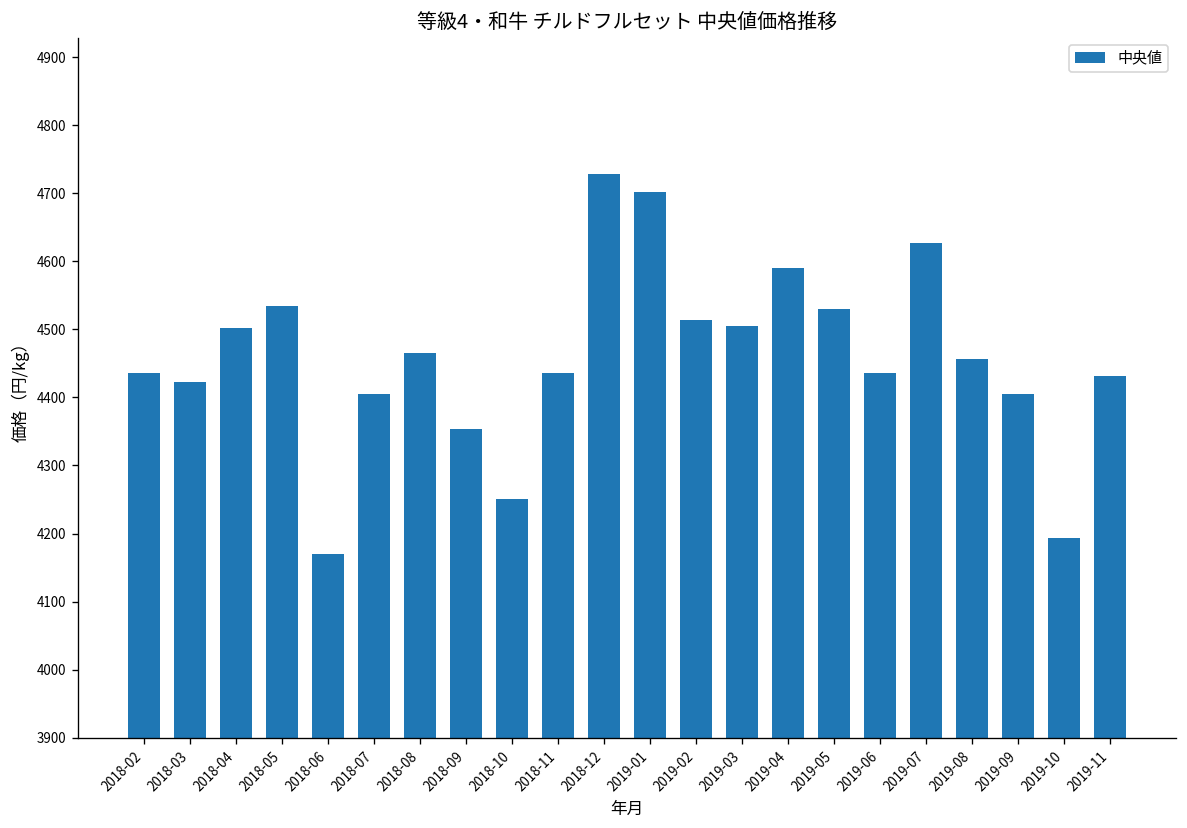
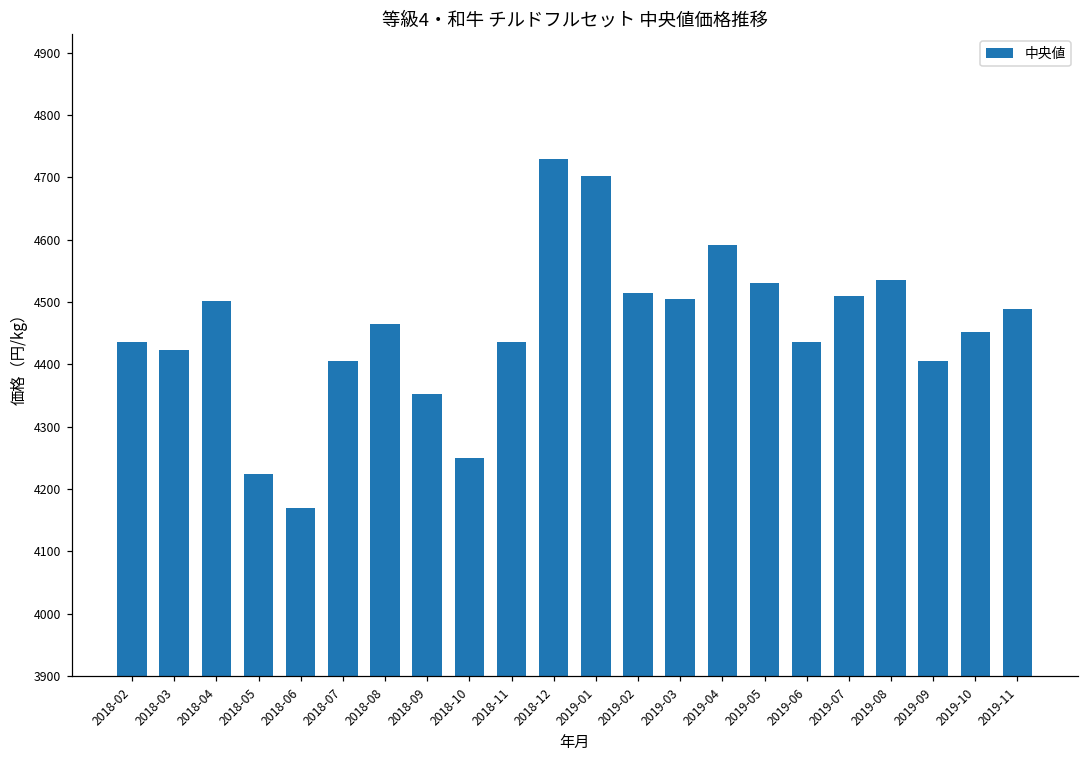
  {
    "2018-02": 4440,
    "2018-03": 4420,
    "2018-04": 4500,
-   "2018-05": 4530,
+   "2018-05": 4220,
    "2018-06": 4170,
    "2018-07": 4410,
    "2018-08": 4470,
    "2018-09": 4350,
    "2018-10": 4250,
    "2018-11": 4440,
    "2018-12": 4730,
    "2019-01": 4700,
    "2019-02": 4510,
    "2019-03": 4510,
    "2019-04": 4590,
    "2019-05": 4530,
    "2019-06": 4440,
-   "2019-07": 4630,
-   "2019-08": 4460,
+   "2019-07": 4510,
+   "2019-08": 4540,
    "2019-09": 4410,
-   "2019-10": 4190,
-   "2019-11": 4430
+   "2019-10": 4450,
+   "2019-11": 4490
  }
